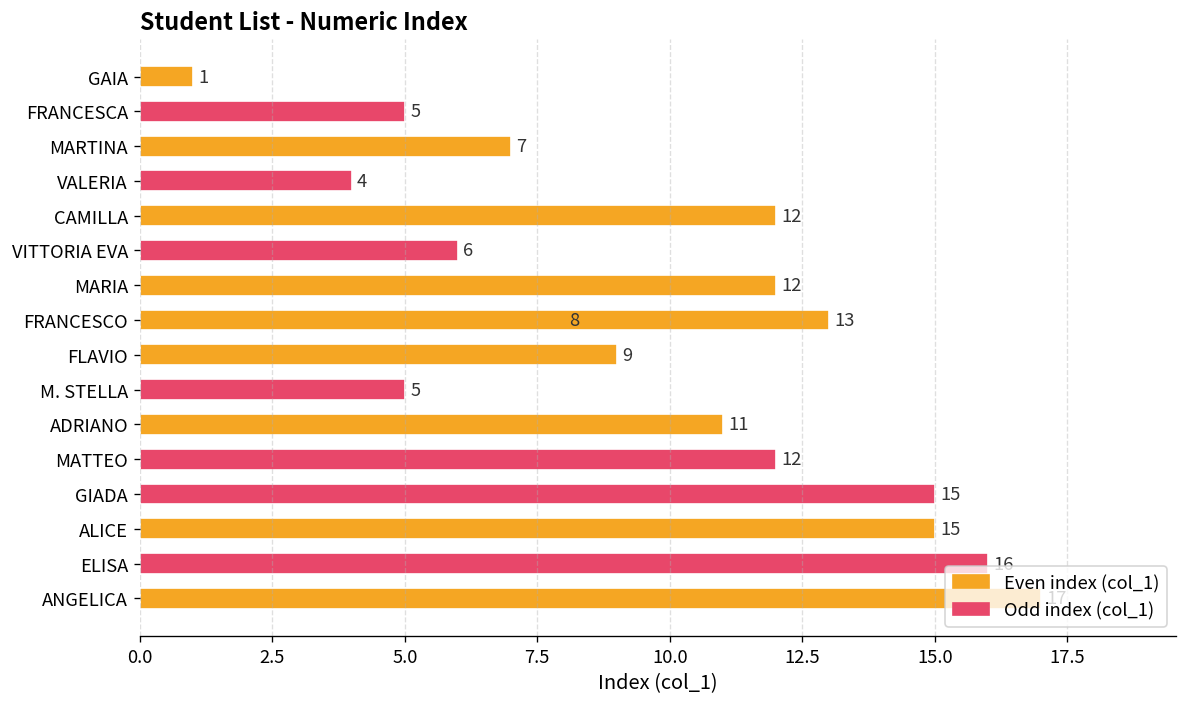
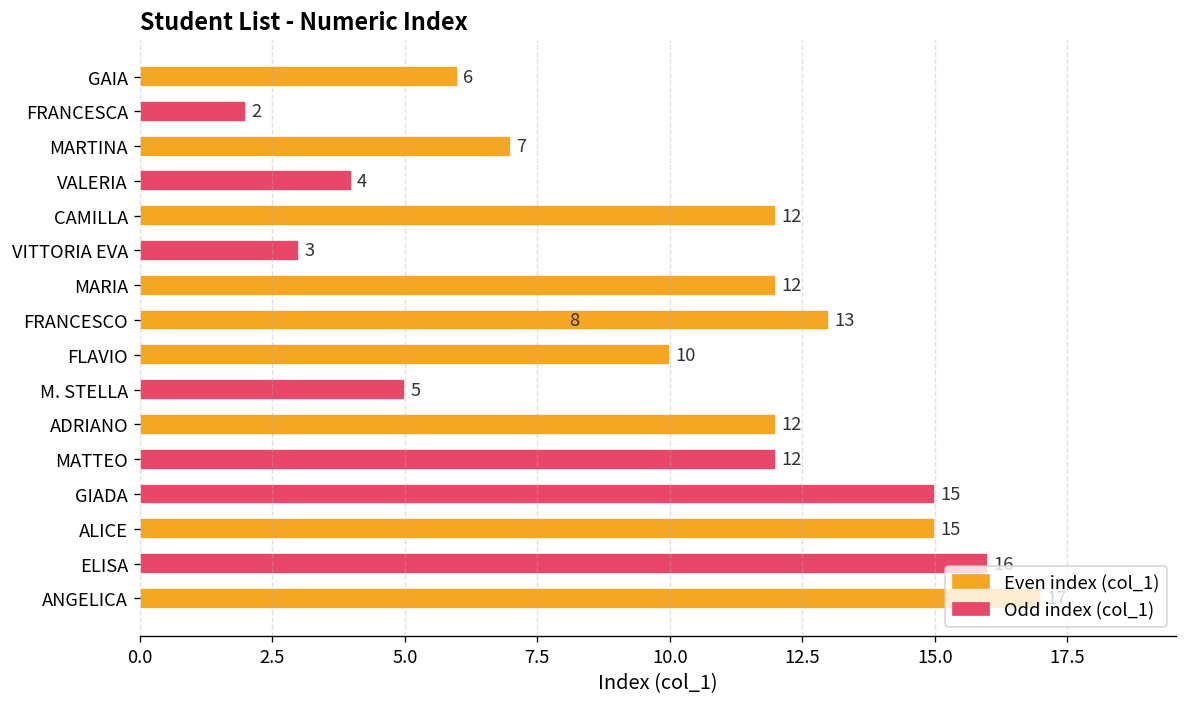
  {
-   "GAIA": 1,
-   "FRANCESCA": 5,
+   "GAIA": 6,
+   "FRANCESCA": 2,
    "MARTINA": 7,
    "VALERIA": 4,
    "CAMILLA": 12,
-   "VITTORIA EVA": 6,
+   "VITTORIA EVA": 3,
    "MARIA": 12,
-   "FLAVIO": 9,
+   "FLAVIO": 10,
    "M. STELLA": 5,
-   "ADRIANO": 11,
+   "ADRIANO": 12,
    "MATTEO": 12,
    "GIADA": 15,
    "ALICE": 15
  }
